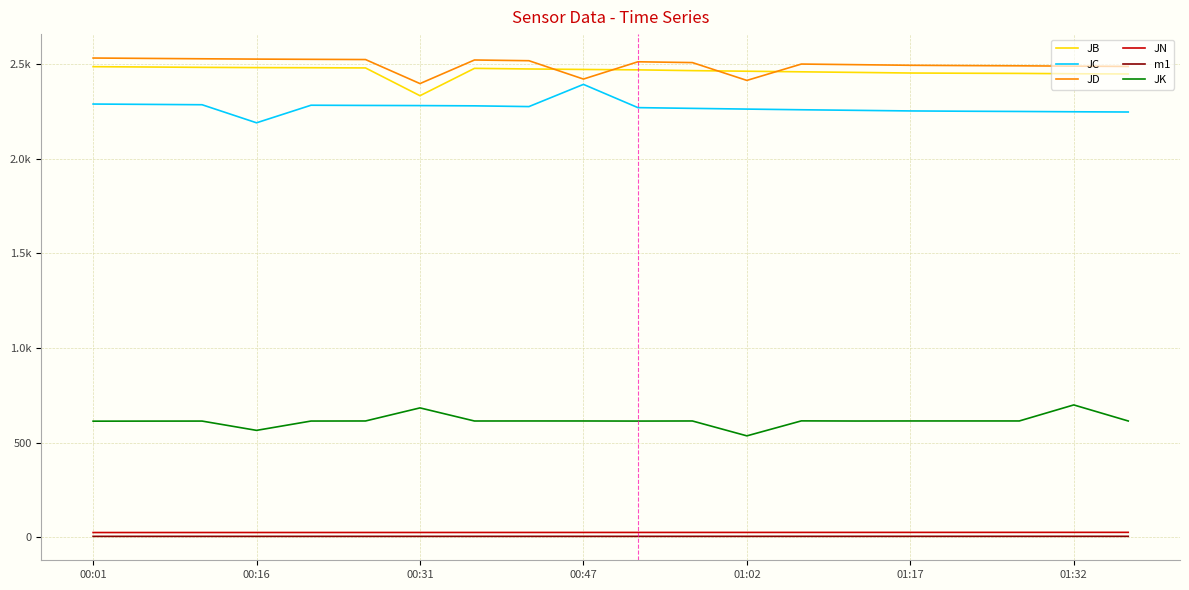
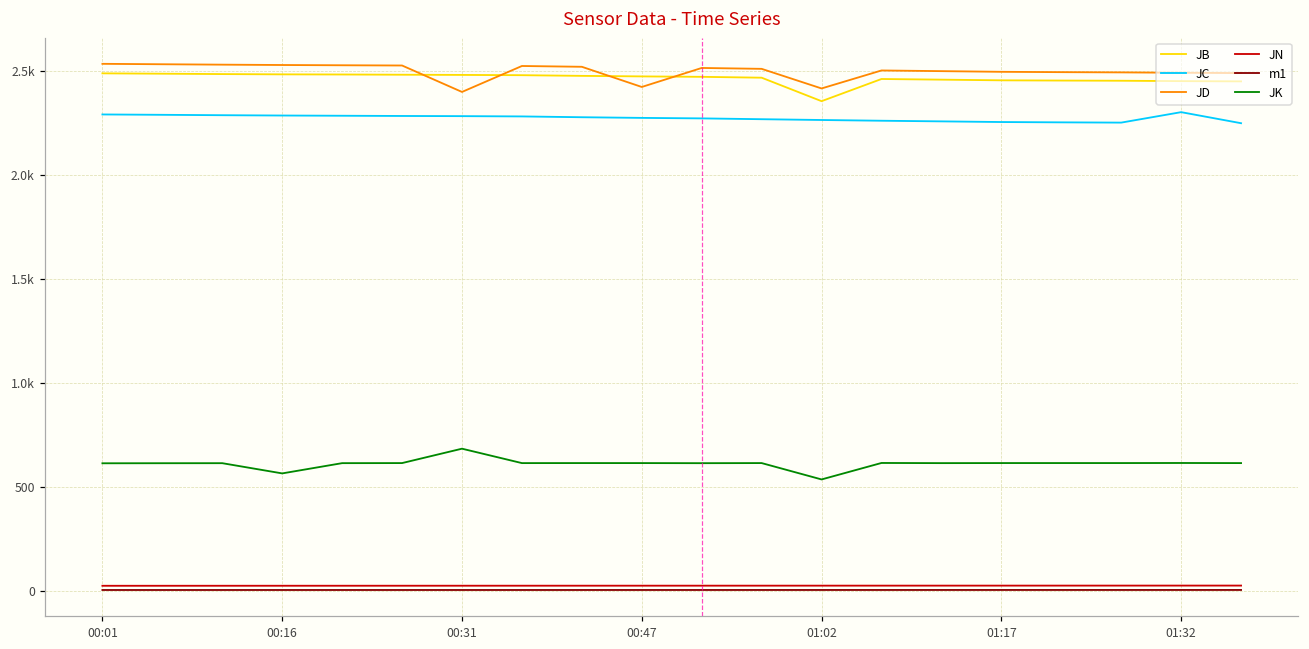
  {
    "JB": {
      "00:01": 2490,
      "00:16": 2480,
-     "00:31": 2330,
+     "00:31": 2480,
      "00:47": 2470,
-     "01:02": 2460,
+     "01:02": 2350,
      "01:17": 2450
    },
    "JC": {
      "00:01": 2290,
-     "00:16": 2190,
+     "00:16": 2290,
      "00:31": 2280,
-     "00:47": 2390,
+     "00:47": 2270,
      "01:02": 2260,
      "01:17": 2250,
-     "01:32": 2250
+     "01:32": 2300
    },
    "JD": {
      "00:01": 2530,
      "00:16": 2530,
      "00:31": 2400,
      "00:47": 2420,
      "01:02": 2420,
      "01:17": 2500
    },
    "JN": {
      "00:01": 20,
      "00:16": 20,
      "00:31": 20,
      "00:47": 20,
      "01:02": 20,
      "01:17": 20,
      "01:32": 20
    },
    "m1": {
      "00:01": 0,
      "00:16": 0,
      "00:31": 0,
      "00:47": 0,
      "01:02": 0,
      "01:17": 0,
      "01:32": 0
    },
    "JK": {
      "00:01": 610,
      "00:16": 560,
      "00:31": 680,
      "00:47": 610,
      "01:02": 540,
      "01:17": 610,
-     "01:32": 700
+     "01:32": 610
    }
  }
